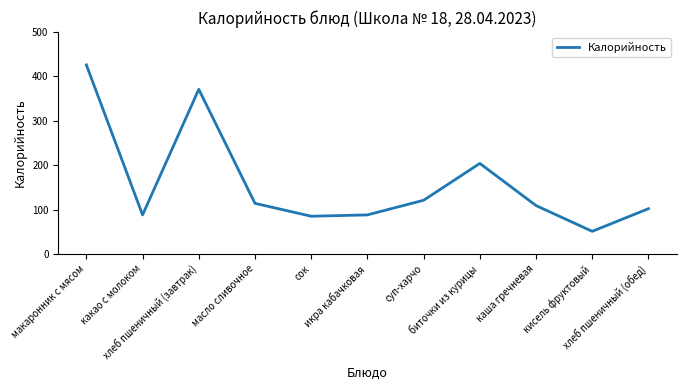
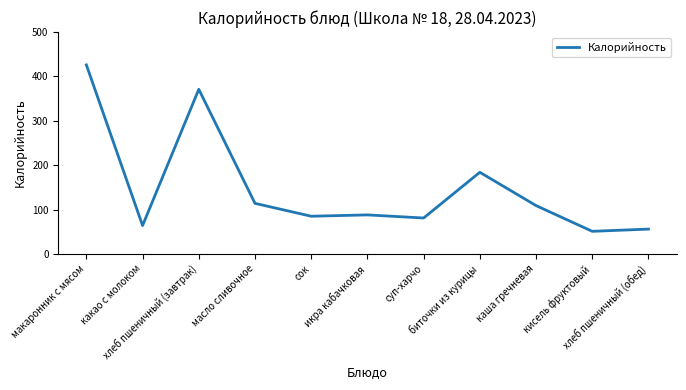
  {
    "макаронник с мясом": 430,
-   "какао с молоком": 90,
+   "какао с молоком": 60,
    "хлеб пшеничный (завтрак)": 370,
    "масло сливочное": 110,
    "сок": 90,
    "икра кабачковая": 90,
-   "суп-харчо": 120,
-   "биточки из курицы": 200,
+   "суп-харчо": 80,
+   "биточки из курицы": 180,
    "каша гречневая": 110,
    "кисель фруктовый": 50,
-   "хлеб пшеничный (обед)": 100
+   "хлеб пшеничный (обед)": 60
  }
